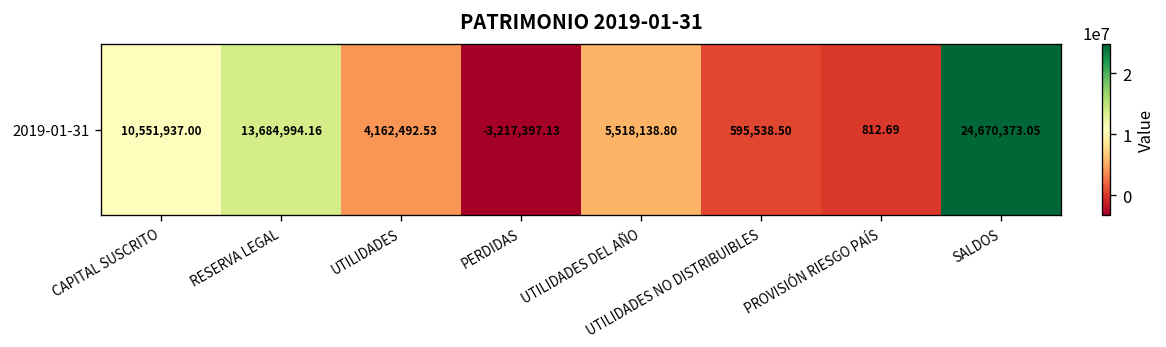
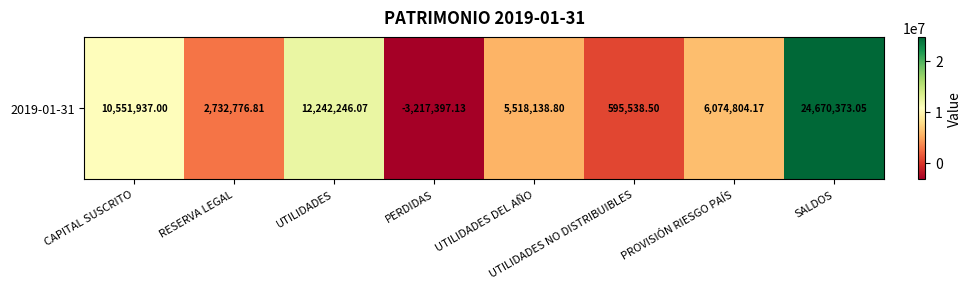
  {
    "2019-01-31": {
      "CAPITAL SUSCRITO": "10,551,937.00",
-     "RESERVA LEGAL": "13,684,994.16",
-     "UTILIDADES": "4,162,492.53",
+     "RESERVA LEGAL": "2,732,776.81",
+     "UTILIDADES": "12,242,246.07",
      "PERDIDAS": "-3,217,397.13",
      "UTILIDADES DEL AÑO": "5,518,138.80",
      "UTILIDADES NO DISTRIBUIBLES": "595,538.50",
-     "PROVISIÓN RIESGO PAÍS": "812.69",
+     "PROVISIÓN RIESGO PAÍS": "6,074,804.17",
      "SALDOS": "24,670,373.05"
    }
  }
